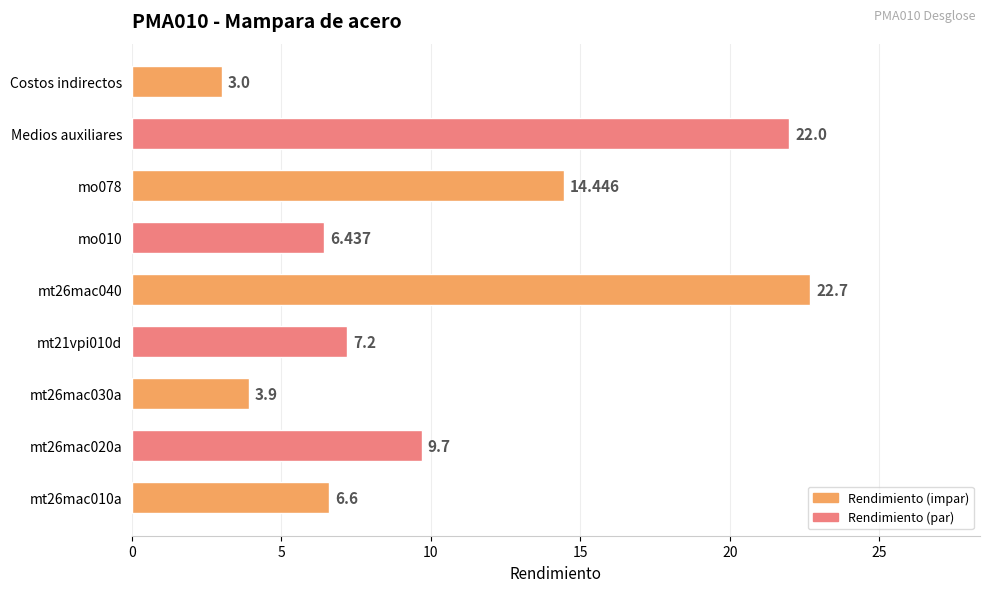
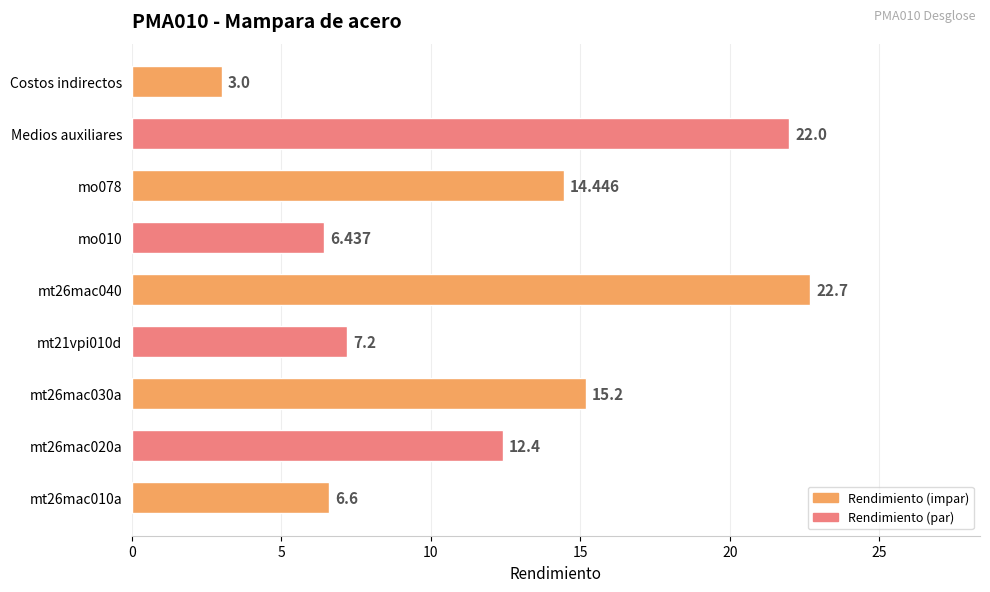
  {
    "Costos indirectos": 3.0,
    "Medios auxiliares": 22.0,
    "mo078": 14.446,
    "mo010": 6.437,
    "mt26mac040": 22.7,
    "mt21vpi010d": 7.2,
-   "mt26mac030a": 3.9,
-   "mt26mac020a": 9.7,
+   "mt26mac030a": 15.2,
+   "mt26mac020a": 12.4,
    "mt26mac010a": 6.6
  }
